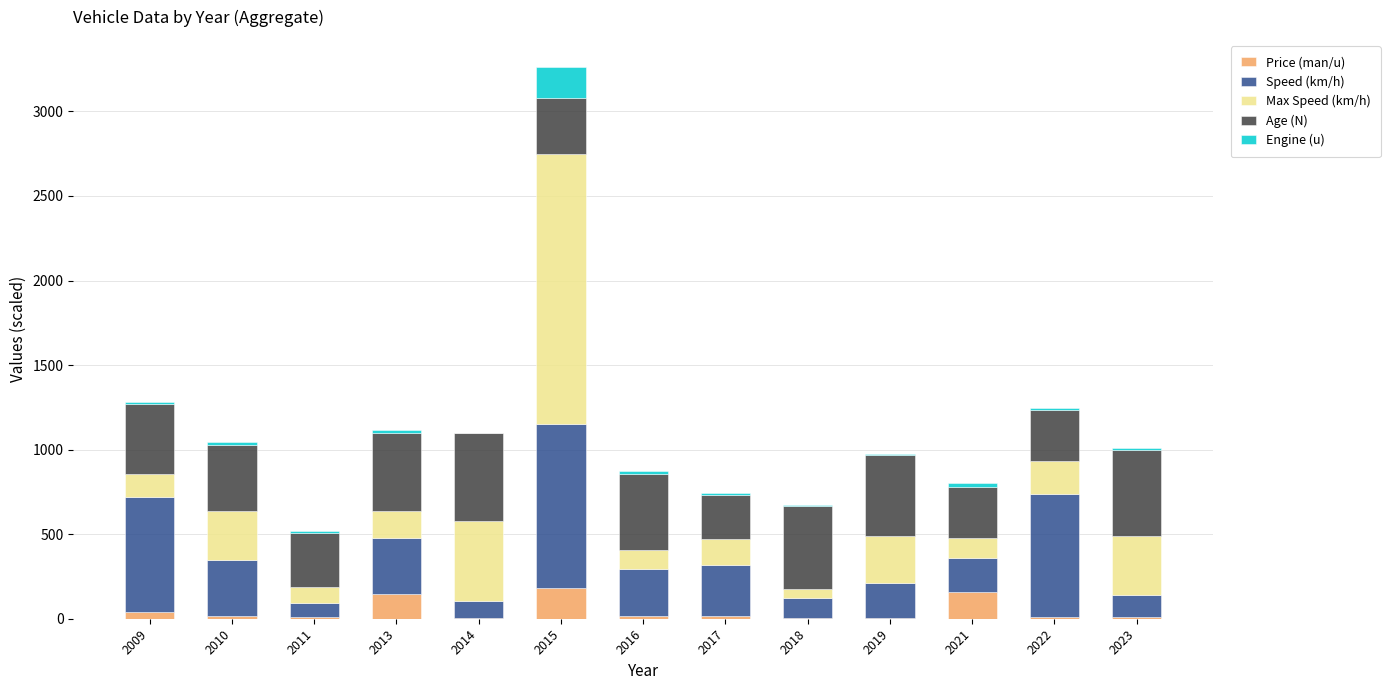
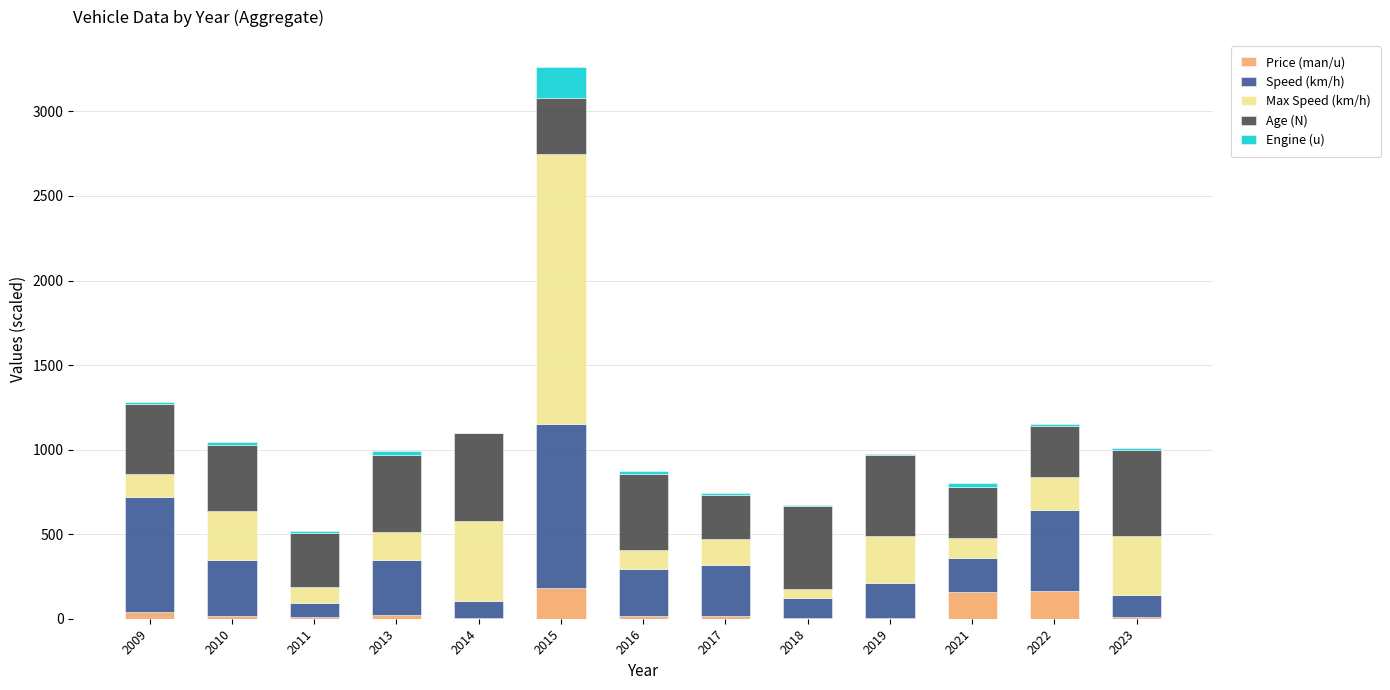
  {
    "Price (man/u)": {
      "2009": 40,
      "2010": 20,
-     "2013": 150,
+     "2013": 20,
      "2015": 180,
      "2016": 20,
      "2017": 20,
      "2021": 160,
-     "2022": 10
+     "2022": 160
    },
    "Speed (km/h)": {
      "2009": 680,
      "2010": 330,
      "2011": 80,
      "2013": 330,
      "2014": 110,
      "2015": 970,
      "2016": 280,
      "2017": 300,
      "2018": 120,
      "2019": 210,
      "2021": 200,
-     "2022": 720,
+     "2022": 480,
      "2023": 130
    },
    "Max Speed (km/h)": {
      "2009": 140,
      "2010": 290,
      "2011": 100,
      "2013": 160,
      "2014": 470,
      "2015": 1600,
      "2016": 110,
      "2017": 160,
      "2018": 60,
      "2019": 280,
      "2021": 120,
      "2022": 200,
      "2023": 350
    },
    "Age (N)": {
      "2009": 410,
      "2010": 390,
      "2011": 320,
      "2013": 460,
      "2014": 520,
      "2015": 330,
      "2016": 450,
      "2017": 260,
      "2018": 490,
      "2019": 480,
      "2021": 300,
      "2022": 300,
      "2023": 510
    },
    "Engine (u)": {
      "2010": 20,
      "2013": 20,
      "2015": 180,
      "2016": 20,
      "2017": 20,
      "2021": 30
    }
  }
